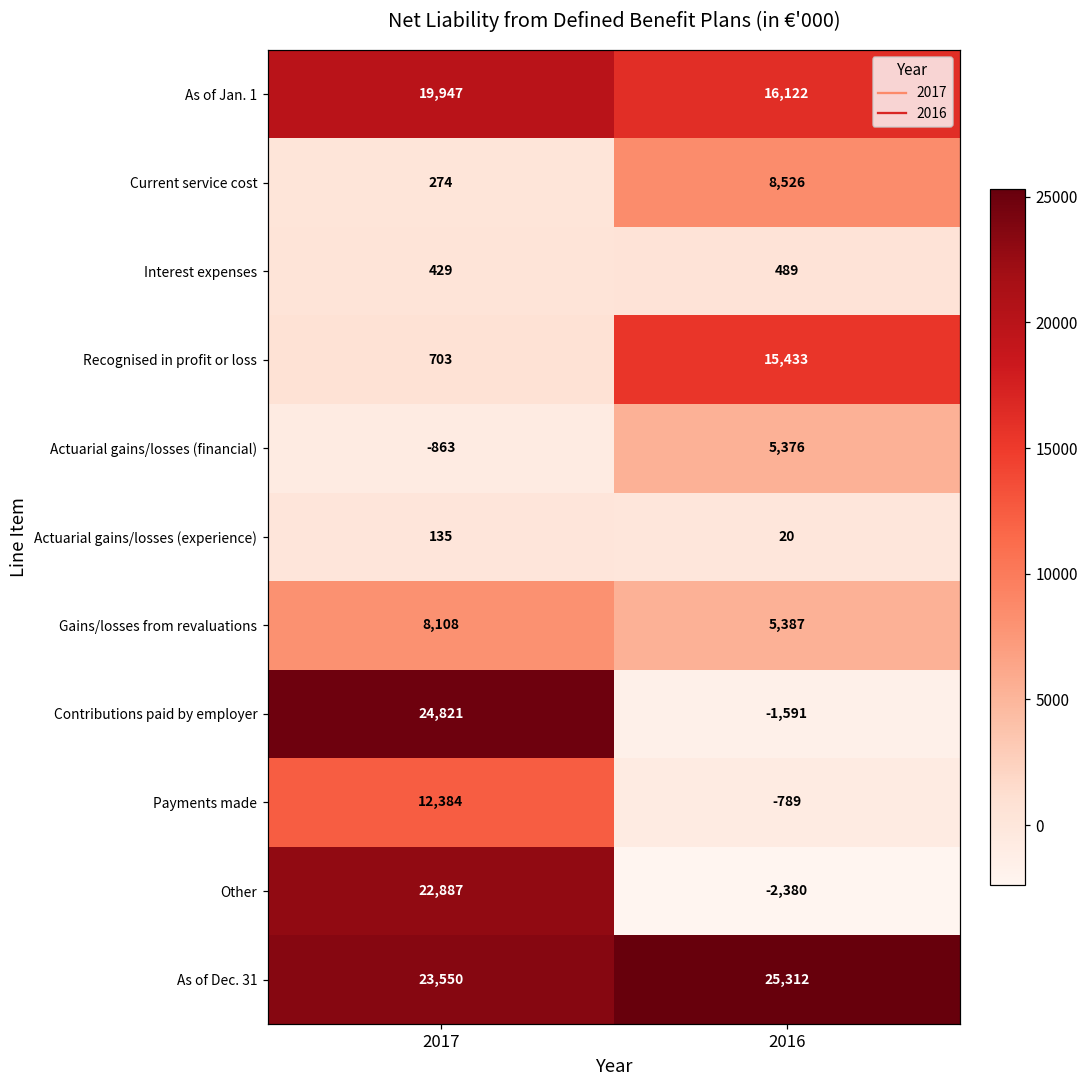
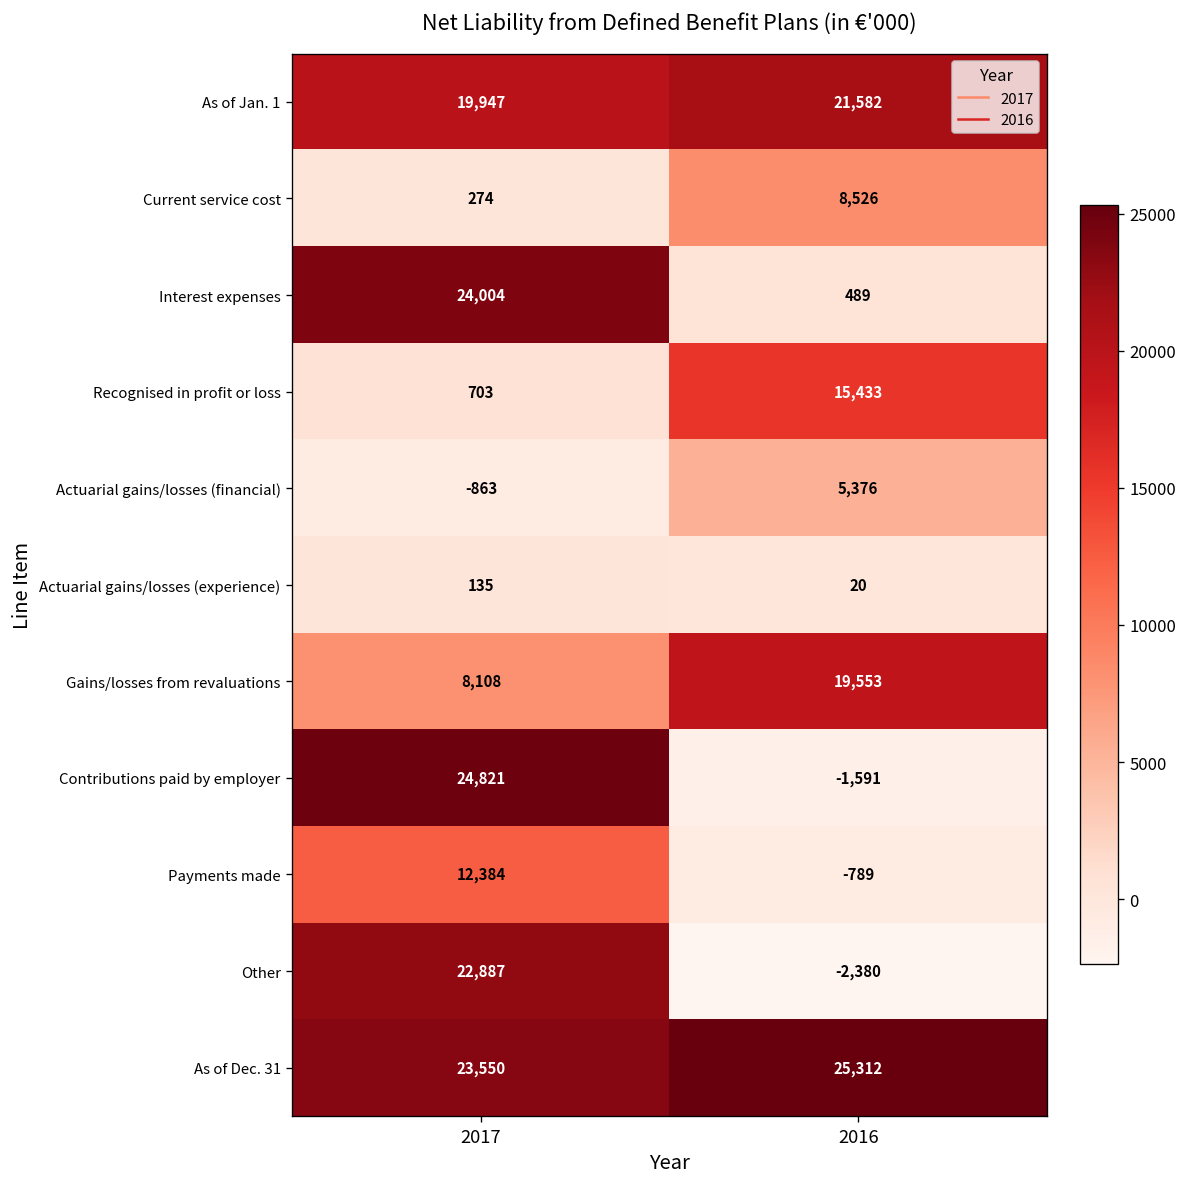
  {
    "As of Jan. 1": {
      "2017": "19,947",
-     "2016": "16,122"
+     "2016": "21,582"
    },
    "Current service cost": {
      "2017": "274",
      "2016": "8,526"
    },
    "Interest expenses": {
-     "2017": "429",
+     "2017": "24,004",
      "2016": "489"
    },
    "Recognised in profit or loss": {
      "2017": "703",
      "2016": "15,433"
    },
    "Actuarial gains/losses (financial)": {
      "2017": "-863",
      "2016": "5,376"
    },
    "Actuarial gains/losses (experience)": {
      "2017": "135",
      "2016": "20"
    },
    "Gains/losses from revaluations": {
      "2017": "8,108",
-     "2016": "5,387"
+     "2016": "19,553"
    },
    "Contributions paid by employer": {
      "2017": "24,821",
      "2016": "-1,591"
    },
    "Payments made": {
      "2017": "12,384",
      "2016": "-789"
    },
    "Other": {
      "2017": "22,887",
      "2016": "-2,380"
    },
    "As of Dec. 31": {
      "2017": "23,550",
      "2016": "25,312"
    }
  }
